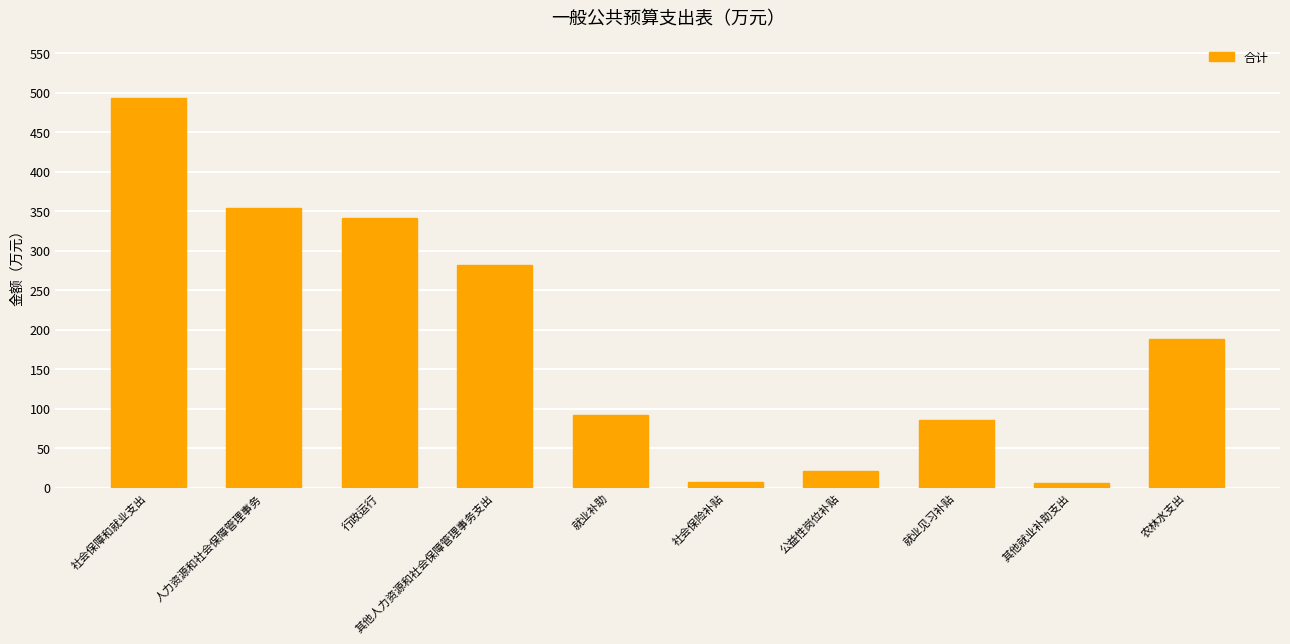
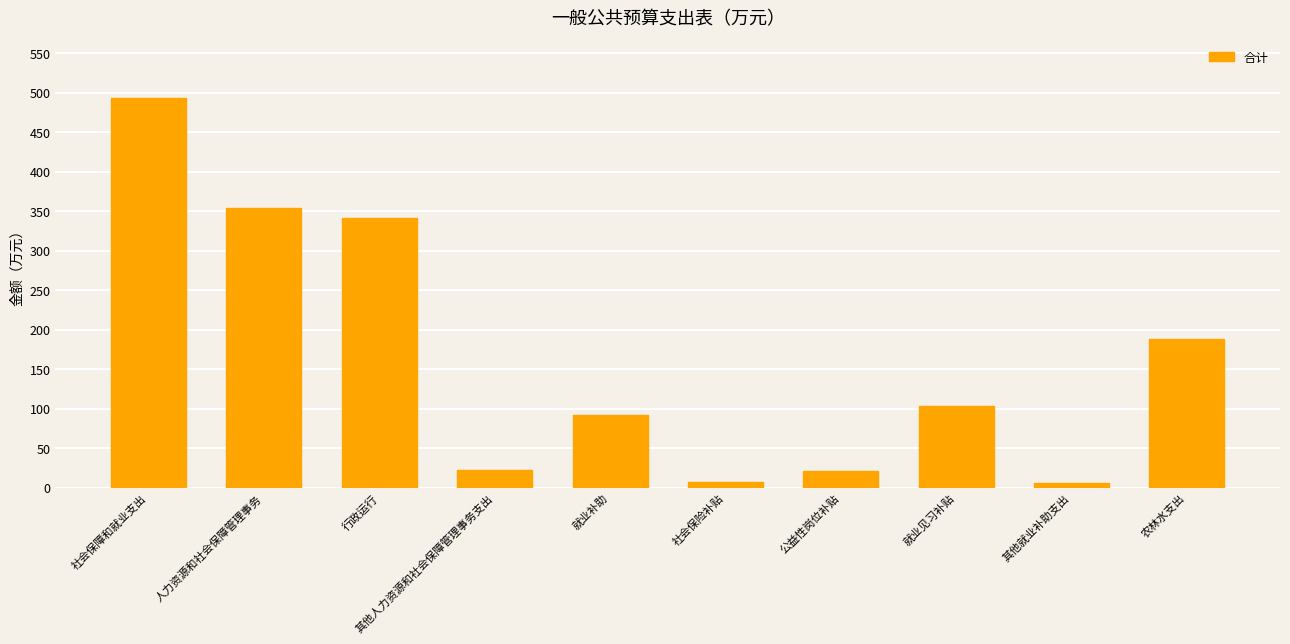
  {
    "社会保障和就业支出": 490,
    "人力资源和社会保障管理事务": 350,
    "行政运行": 340,
-   "其他人力资源和社会保障管理事务支出": 280,
+   "其他人力资源和社会保障管理事务支出": 20,
    "就业补助": 90,
    "社会保险补贴": 10,
    "公益性岗位补贴": 20,
-   "就业见习补贴": 90,
+   "就业见习补贴": 100,
    "其他就业补助支出": 10,
    "农林水支出": 190
  }
